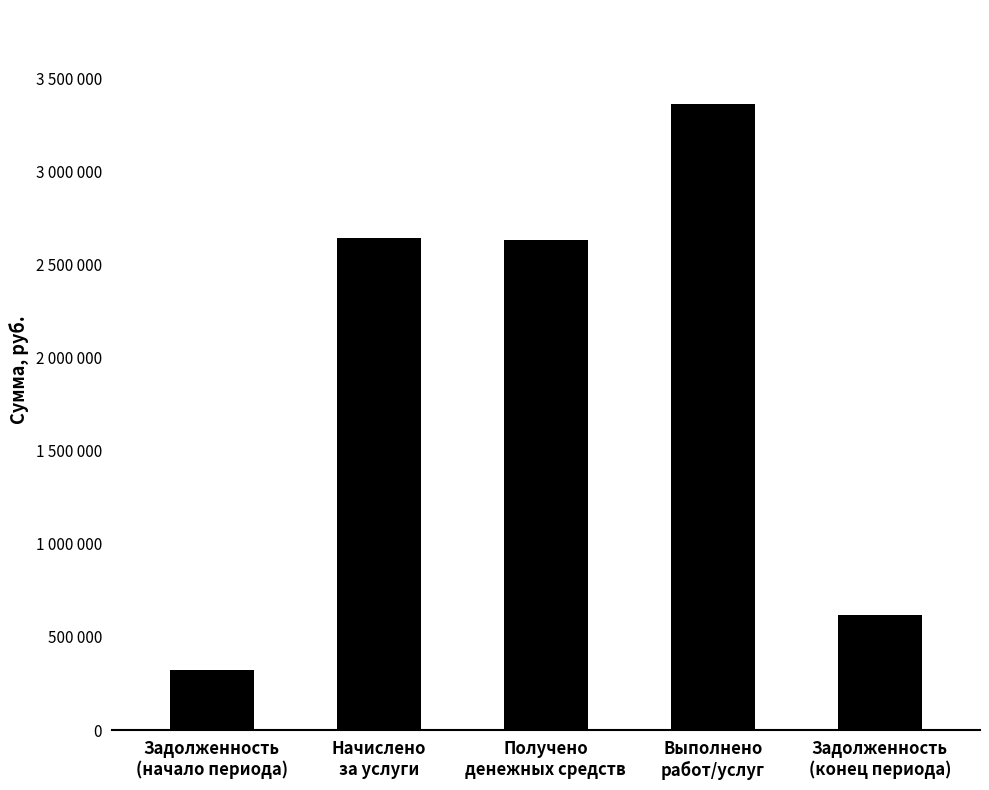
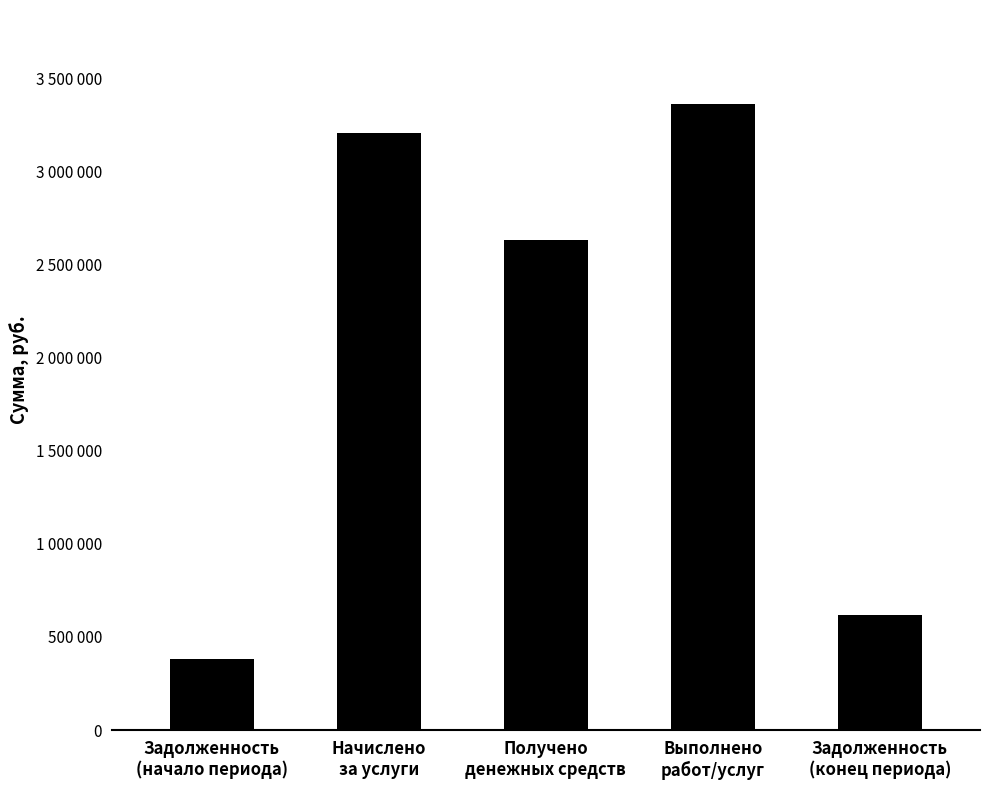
  {
-   "Задолженность (начало периода)": 320000,
-   "Начислено за услуги": 2640000,
+   "Задолженность (начало периода)": 380000,
+   "Начислено за услуги": 3210000,
    "Получено денежных средств": 2630000,
    "Выполнено работ/услуг": 3360000,
    "Задолженность (конец периода)": 620000
  }
